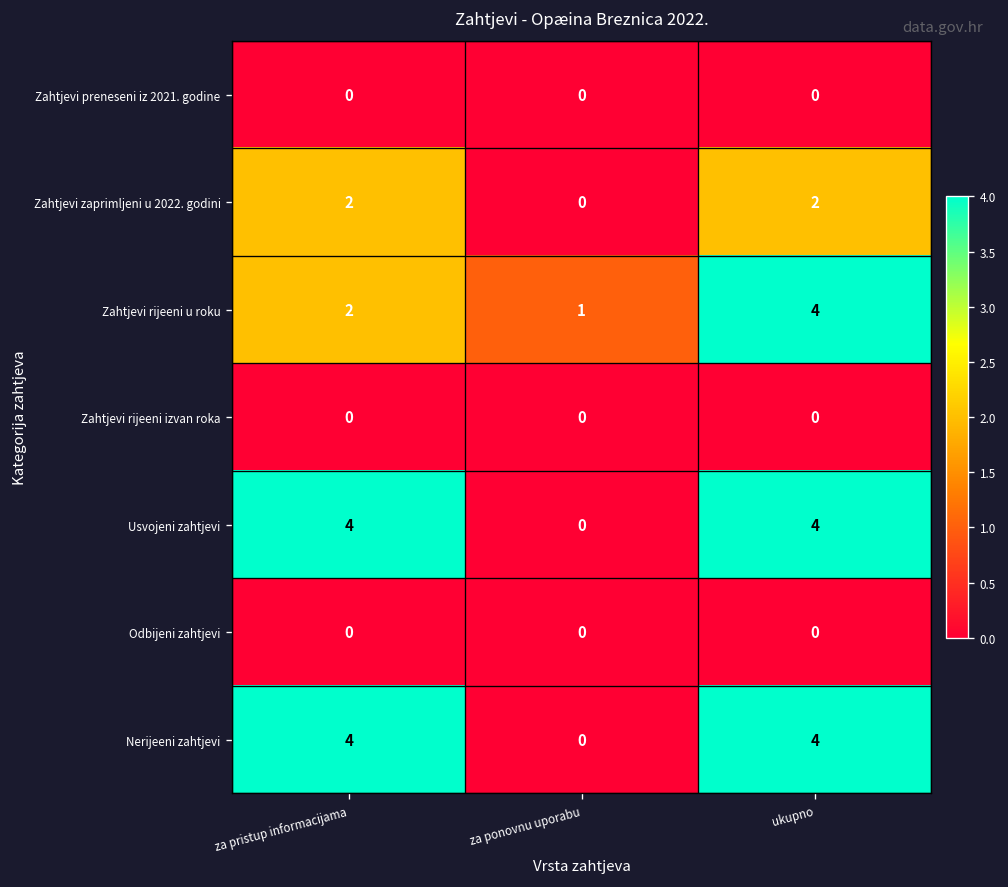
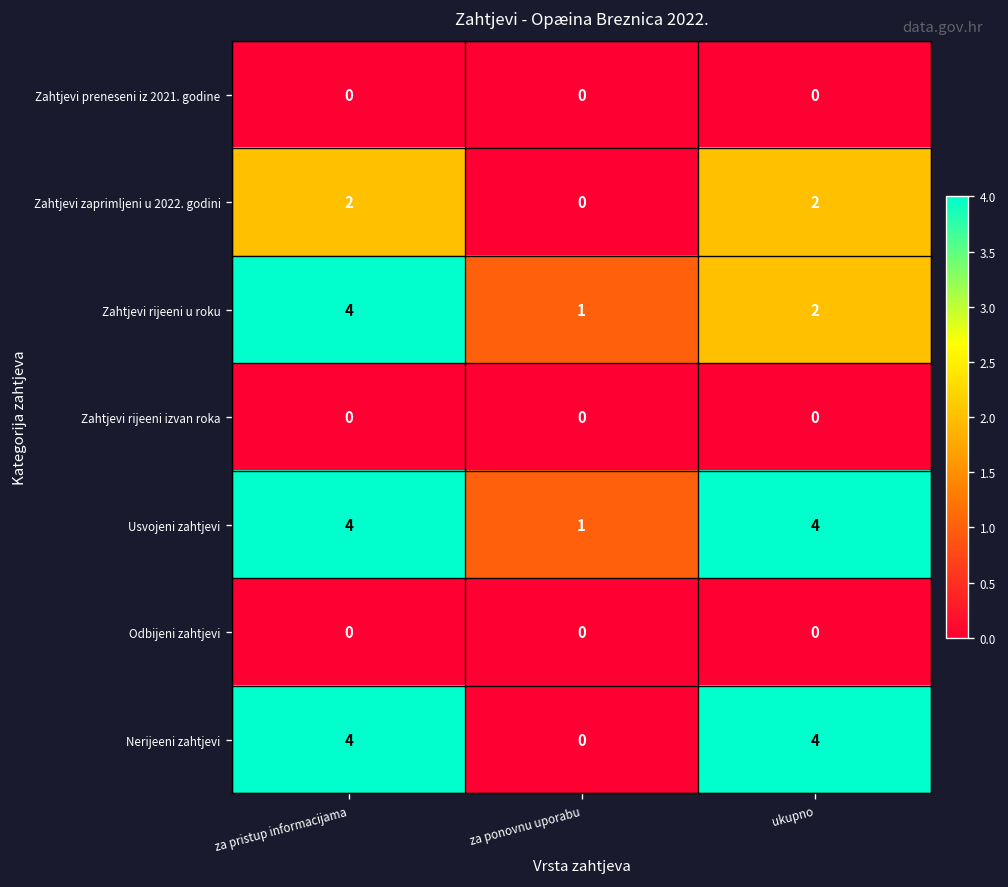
  {
    "Zahtjevi preneseni iz 2021. godine": {
      "za pristup informacijama": 0,
      "za ponovnu uporabu": 0,
      "ukupno": 0
    },
    "Zahtjevi zaprimljeni u 2022. godini": {
      "za pristup informacijama": 2,
      "za ponovnu uporabu": 0,
      "ukupno": 2
    },
    "Zahtjevi rijeeni u roku": {
-     "za pristup informacijama": 2,
+     "za pristup informacijama": 4,
      "za ponovnu uporabu": 1,
-     "ukupno": 4
+     "ukupno": 2
    },
    "Zahtjevi rijeeni izvan roka": {
      "za pristup informacijama": 0,
      "za ponovnu uporabu": 0,
      "ukupno": 0
    },
    "Usvojeni zahtjevi": {
      "za pristup informacijama": 4,
-     "za ponovnu uporabu": 0,
+     "za ponovnu uporabu": 1,
      "ukupno": 4
    },
    "Odbijeni zahtjevi": {
      "za pristup informacijama": 0,
      "za ponovnu uporabu": 0,
      "ukupno": 0
    },
    "Nerijeeni zahtjevi": {
      "za pristup informacijama": 4,
      "za ponovnu uporabu": 0,
      "ukupno": 4
    }
  }
